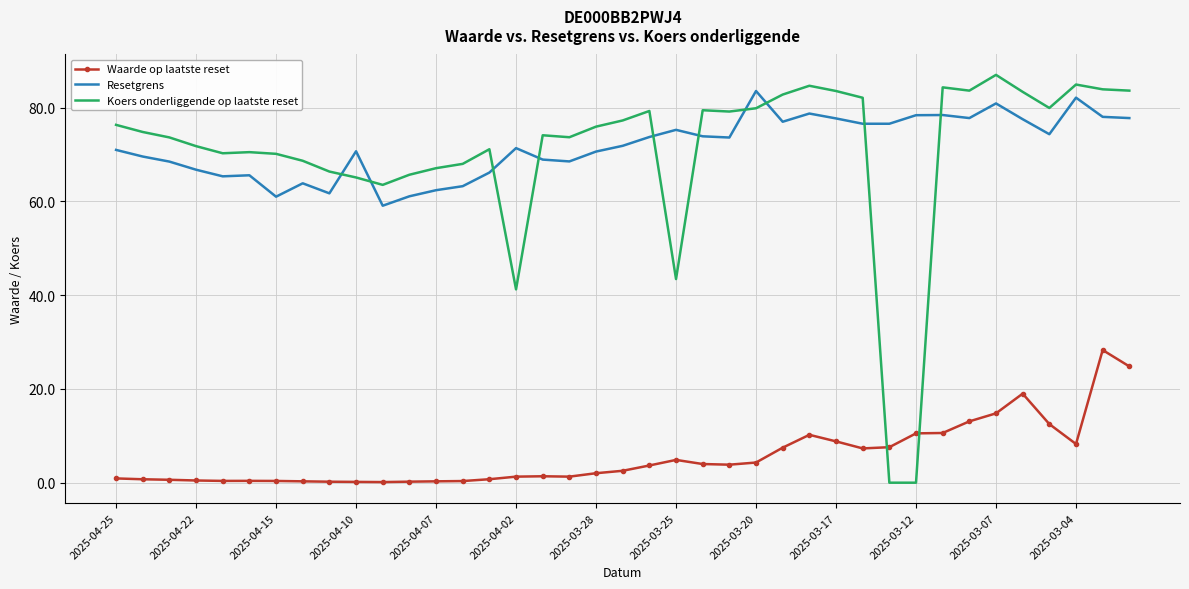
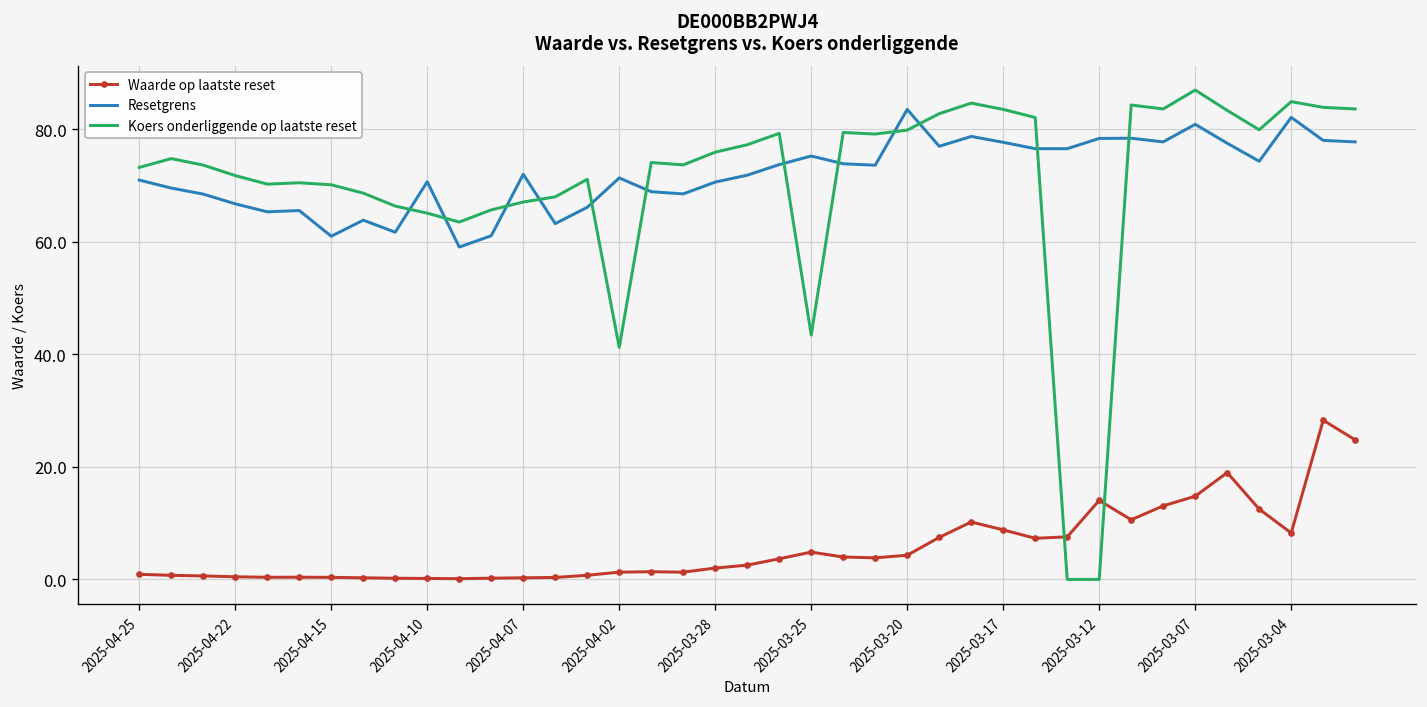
  {
    "Waarde op laatste reset": {
      "2025-04-25": 1,
      "2025-04-22": 0,
      "2025-04-15": 0,
      "2025-04-10": 0,
      "2025-04-07": 0,
      "2025-04-02": 1,
      "2025-03-28": 2,
      "2025-03-25": 5,
      "2025-03-20": 4,
      "2025-03-17": 9,
-     "2025-03-12": 11,
+     "2025-03-12": 14,
      "2025-03-07": 15,
      "2025-03-04": 8
    },
    "Resetgrens": {
      "2025-04-25": 71,
      "2025-04-22": 67,
      "2025-04-15": 61,
      "2025-04-10": 71,
-     "2025-04-07": 62,
+     "2025-04-07": 72,
      "2025-04-02": 71,
      "2025-03-28": 71,
      "2025-03-25": 75,
      "2025-03-20": 84,
      "2025-03-17": 78,
      "2025-03-12": 78,
      "2025-03-07": 81,
      "2025-03-04": 82
    },
    "Koers onderliggende op laatste reset": {
-     "2025-04-25": 76,
+     "2025-04-25": 73,
      "2025-04-22": 72,
      "2025-04-15": 70,
      "2025-04-10": 65,
      "2025-04-07": 67,
      "2025-04-02": 41,
      "2025-03-28": 76,
      "2025-03-25": 43,
      "2025-03-20": 80,
      "2025-03-17": 84,
      "2025-03-12": 0,
      "2025-03-07": 87,
      "2025-03-04": 85
    }
  }
